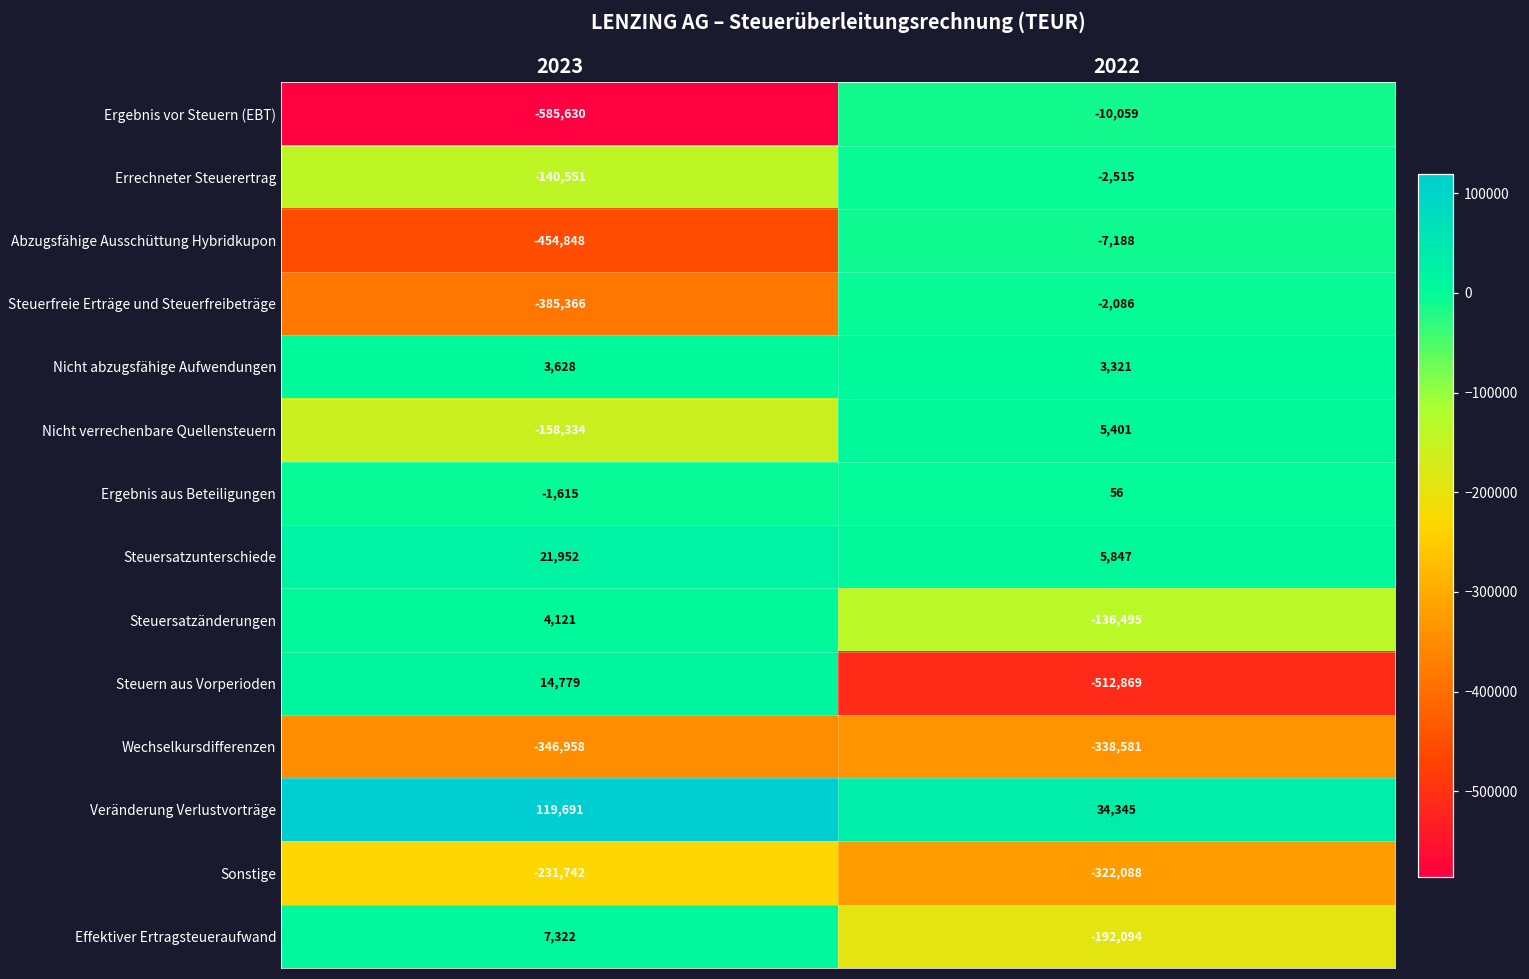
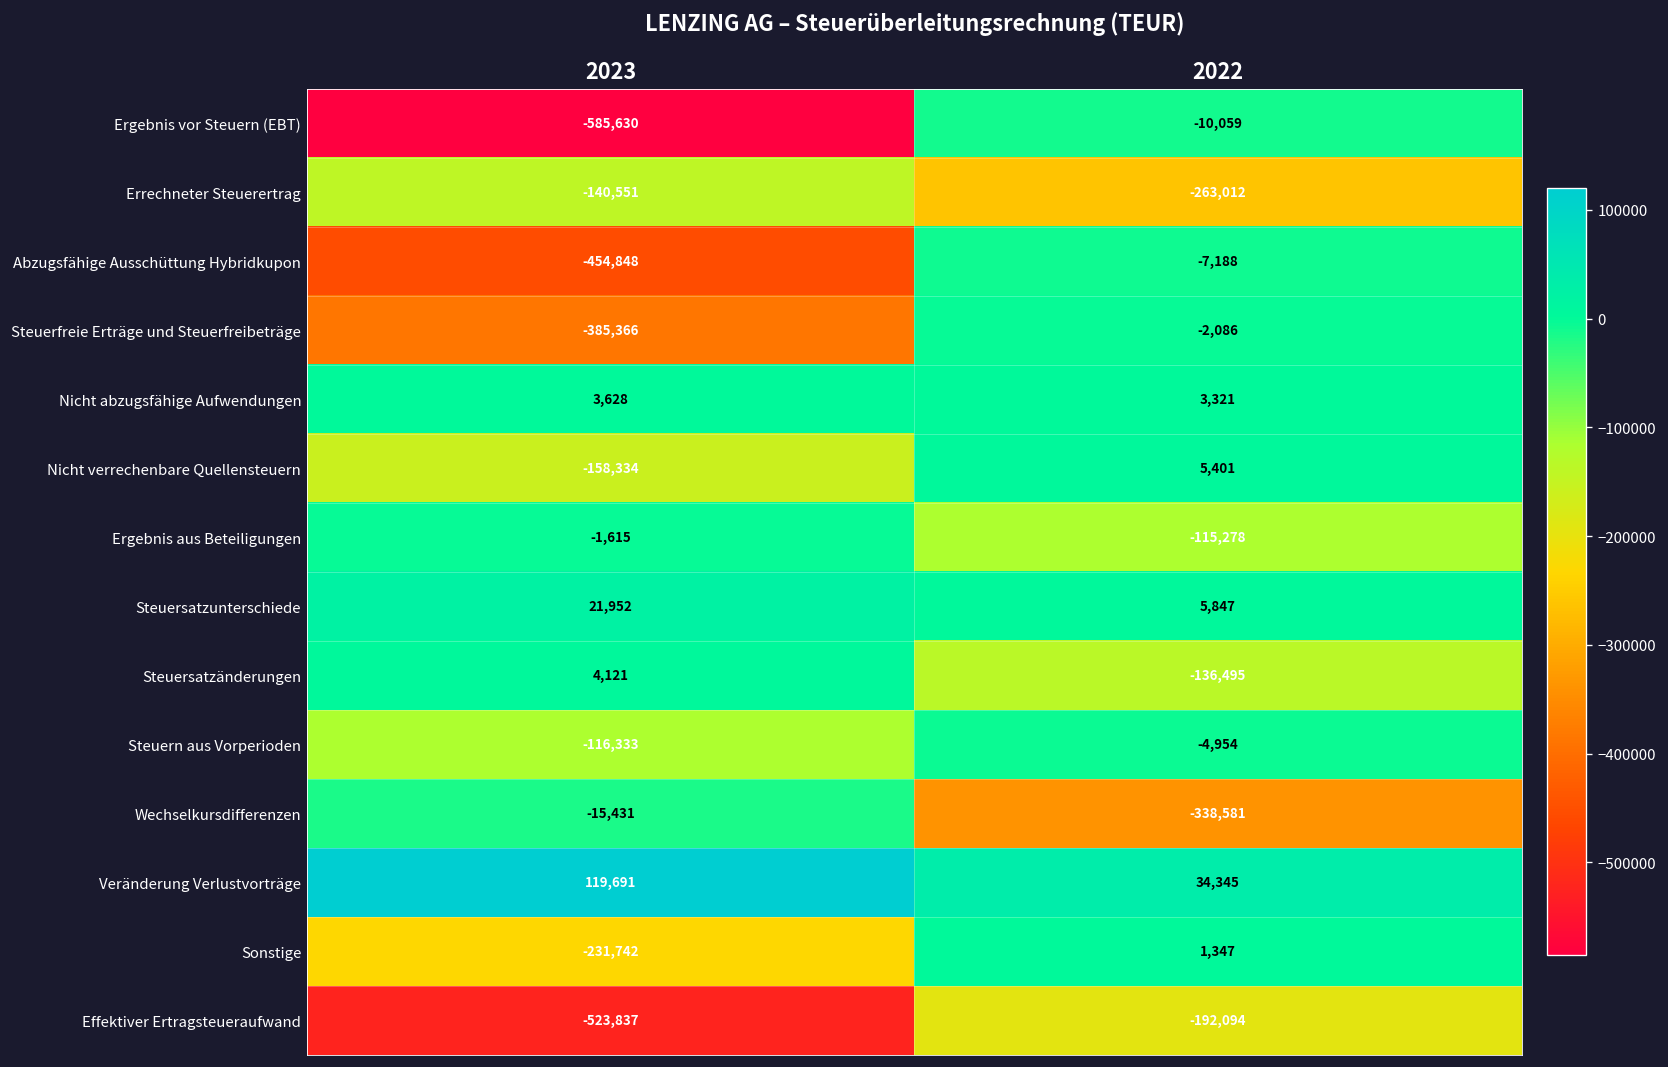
  {
    "Ergebnis vor Steuern (EBT)": {
      "2023": "-585,630",
      "2022": "-10,059"
    },
    "Errechneter Steuerertrag": {
      "2023": "-140,551",
-     "2022": "-2,515"
+     "2022": "-263,012"
    },
    "Abzugsfähige Ausschüttung Hybridkupon": {
      "2023": "-454,848",
      "2022": "-7,188"
    },
    "Steuerfreie Erträge und Steuerfreibeträge": {
      "2023": "-385,366",
      "2022": "-2,086"
    },
    "Nicht abzugsfähige Aufwendungen": {
      "2023": "3,628",
      "2022": "3,321"
    },
    "Nicht verrechenbare Quellensteuern": {
      "2023": "-158,334",
      "2022": "5,401"
    },
    "Ergebnis aus Beteiligungen": {
      "2023": "-1,615",
-     "2022": "56"
+     "2022": "-115,278"
    },
    "Steuersatzunterschiede": {
      "2023": "21,952",
      "2022": "5,847"
    },
    "Steuersatzänderungen": {
      "2023": "4,121",
      "2022": "-136,495"
    },
    "Steuern aus Vorperioden": {
-     "2023": "14,779",
-     "2022": "-512,869"
+     "2023": "-116,333",
+     "2022": "-4,954"
    },
    "Wechselkursdifferenzen": {
-     "2023": "-346,958",
+     "2023": "-15,431",
      "2022": "-338,581"
    },
    "Veränderung Verlustvorträge": {
      "2023": "119,691",
      "2022": "34,345"
    },
    "Sonstige": {
      "2023": "-231,742",
-     "2022": "-322,088"
+     "2022": "1,347"
    },
    "Effektiver Ertragsteueraufwand": {
-     "2023": "7,322",
+     "2023": "-523,837",
      "2022": "-192,094"
    }
  }
